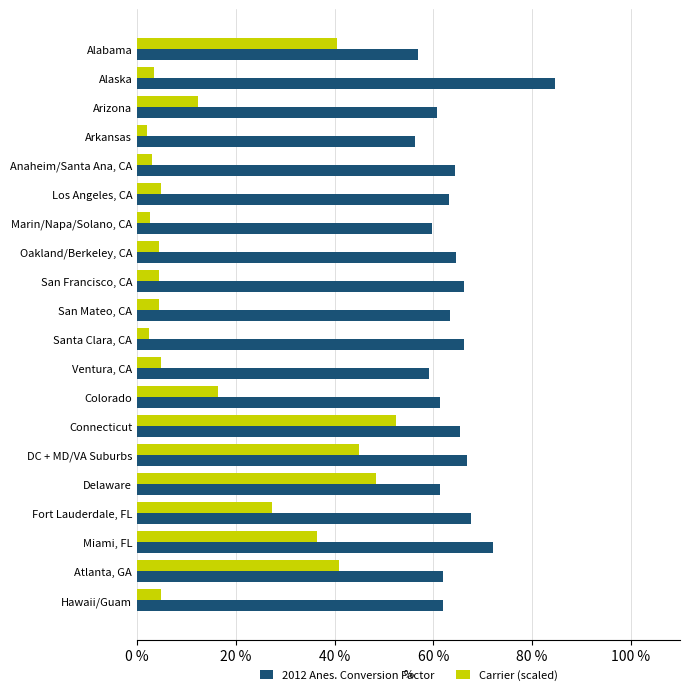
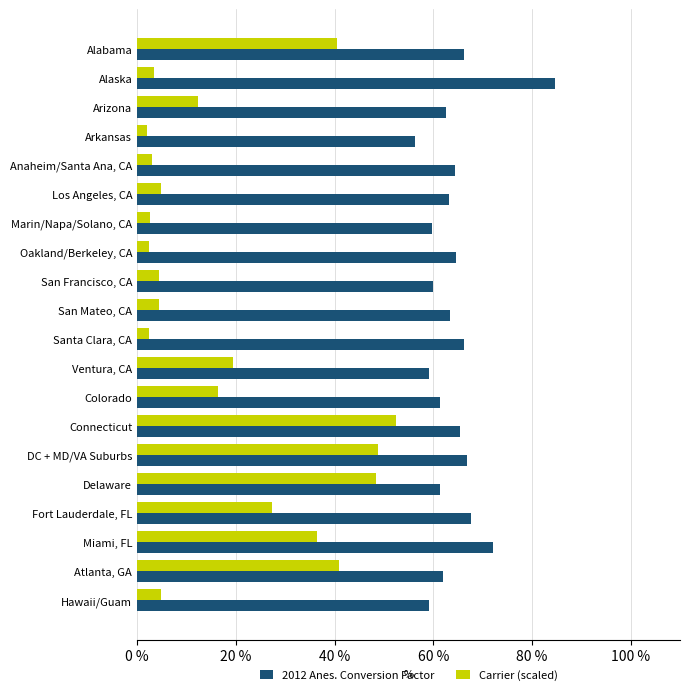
  {
    "2012 Anes. Conversion Factor": {
-     "Alabama": "57 %",
+     "Alabama": "66 %",
      "Alaska": "85 %",
-     "Arizona": "61 %",
+     "Arizona": "63 %",
      "Arkansas": "56 %",
      "Anaheim/Santa Ana, CA": "64 %",
      "Los Angeles, CA": "63 %",
      "Marin/Napa/Solano, CA": "60 %",
      "Oakland/Berkeley, CA": "65 %",
-     "San Francisco, CA": "66 %",
+     "San Francisco, CA": "60 %",
      "San Mateo, CA": "63 %",
      "Santa Clara, CA": "66 %",
      "Ventura, CA": "59 %",
      "Colorado": "61 %",
      "Connecticut": "66 %",
      "DC + MD/VA Suburbs": "67 %",
      "Delaware": "61 %",
      "Fort Lauderdale, FL": "68 %",
      "Miami, FL": "72 %",
      "Atlanta, GA": "62 %",
-     "Hawaii/Guam": "62 %"
+     "Hawaii/Guam": "59 %"
    },
    "Carrier (scaled)": {
      "Alabama": "40 %",
      "Alaska": "3 %",
      "Arizona": "12 %",
      "Arkansas": "2 %",
      "Anaheim/Santa Ana, CA": "3 %",
      "Los Angeles, CA": "5 %",
      "Marin/Napa/Solano, CA": "3 %",
-     "Oakland/Berkeley, CA": "4 %",
+     "Oakland/Berkeley, CA": "2 %",
      "San Francisco, CA": "4 %",
      "San Mateo, CA": "4 %",
      "Santa Clara, CA": "2 %",
-     "Ventura, CA": "5 %",
+     "Ventura, CA": "20 %",
      "Colorado": "16 %",
      "Connecticut": "52 %",
-     "DC + MD/VA Suburbs": "45 %",
+     "DC + MD/VA Suburbs": "49 %",
      "Delaware": "48 %",
      "Fort Lauderdale, FL": "27 %",
      "Miami, FL": "36 %",
      "Atlanta, GA": "41 %",
      "Hawaii/Guam": "5 %"
    }
  }
